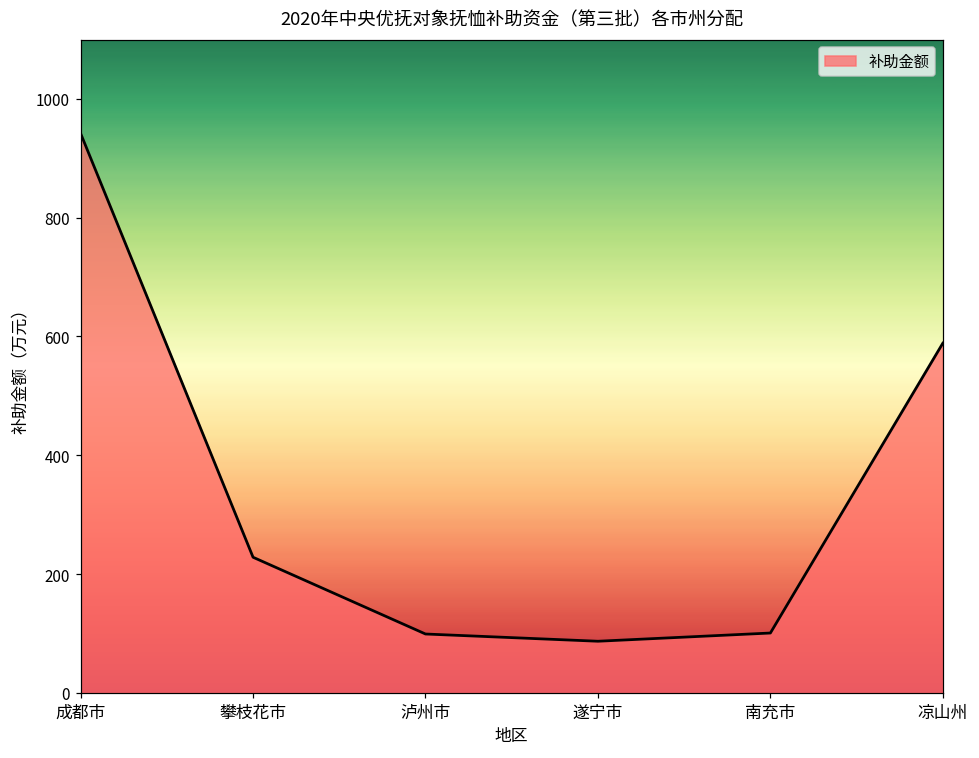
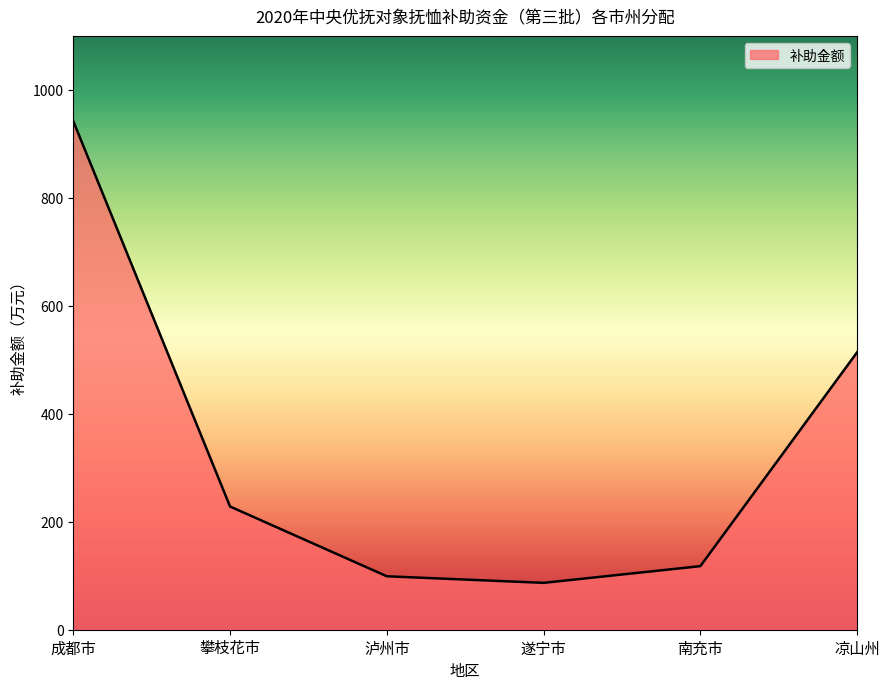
  {
    "成都市": 940,
    "攀枝花市": 230,
    "泸州市": 100,
    "遂宁市": 90,
-   "南充市": 100,
-   "凉山州": 590
+   "南充市": 120,
+   "凉山州": 510
  }
